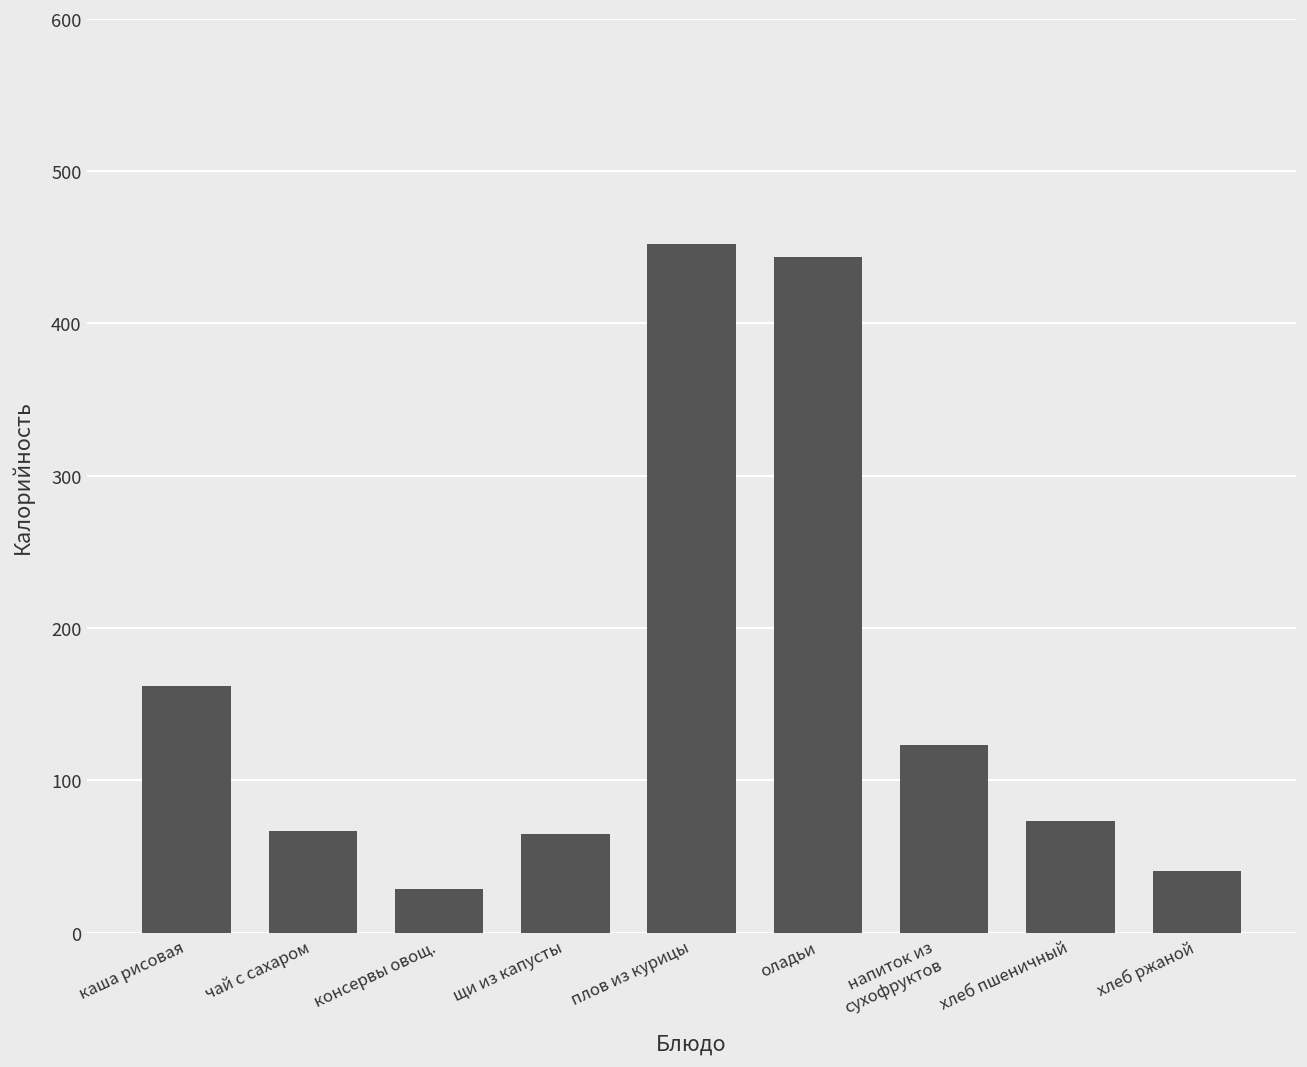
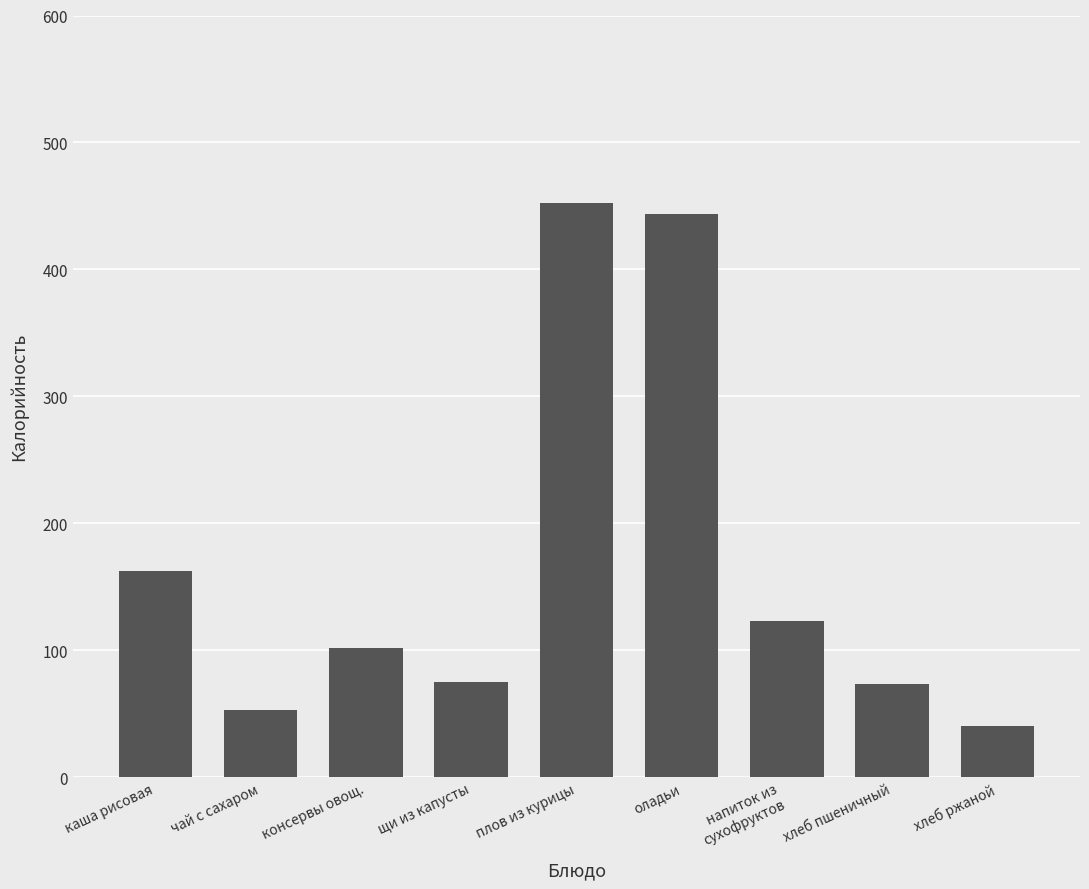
  {
    "каша рисовая": 162,
-   "чай с сахаром": 67,
-   "консервы овощ.": 29,
-   "щи из капусты": 64,
+   "чай с сахаром": 53,
+   "консервы овощ.": 102,
+   "щи из капусты": 75,
    "плов из курицы": 452,
    "оладьи": 444,
    "напиток из сухофруктов": 123,
    "хлеб пшеничный": 73,
    "хлеб ржаной": 41
  }
